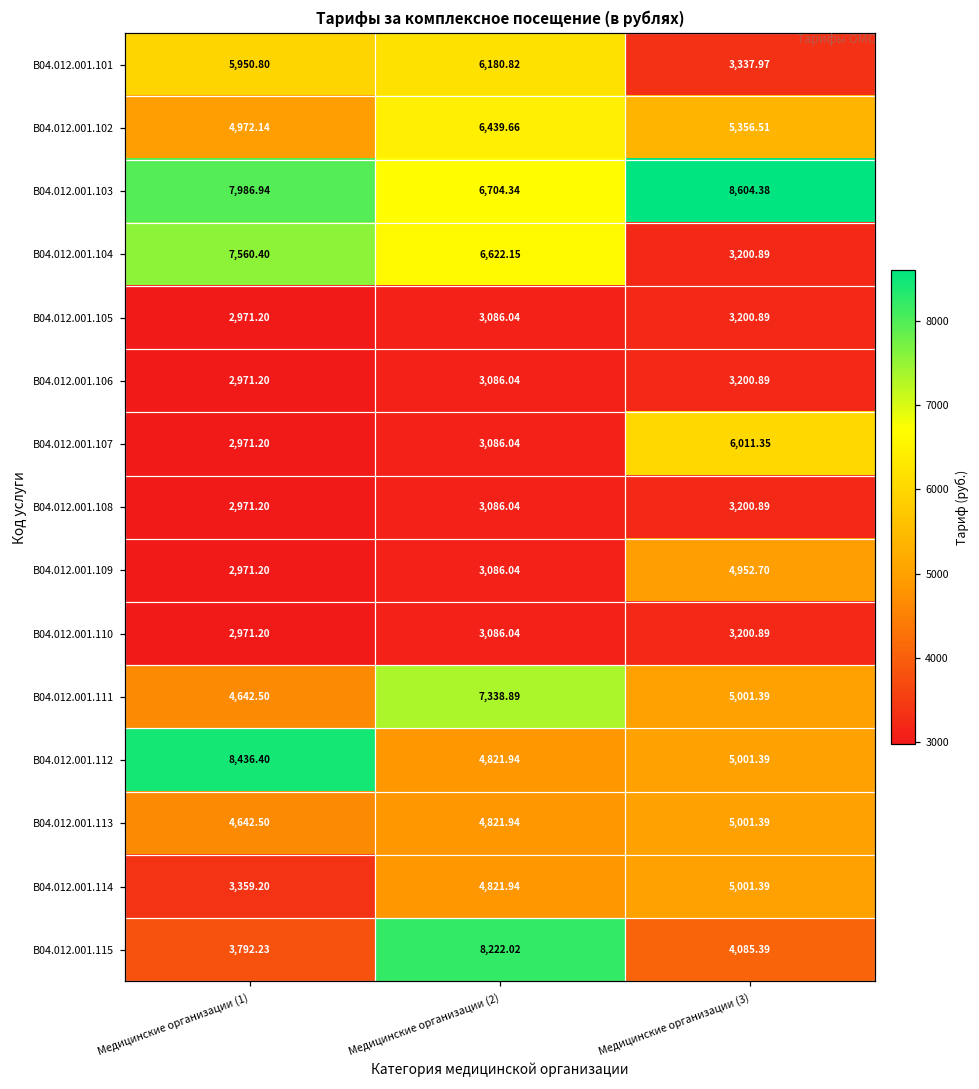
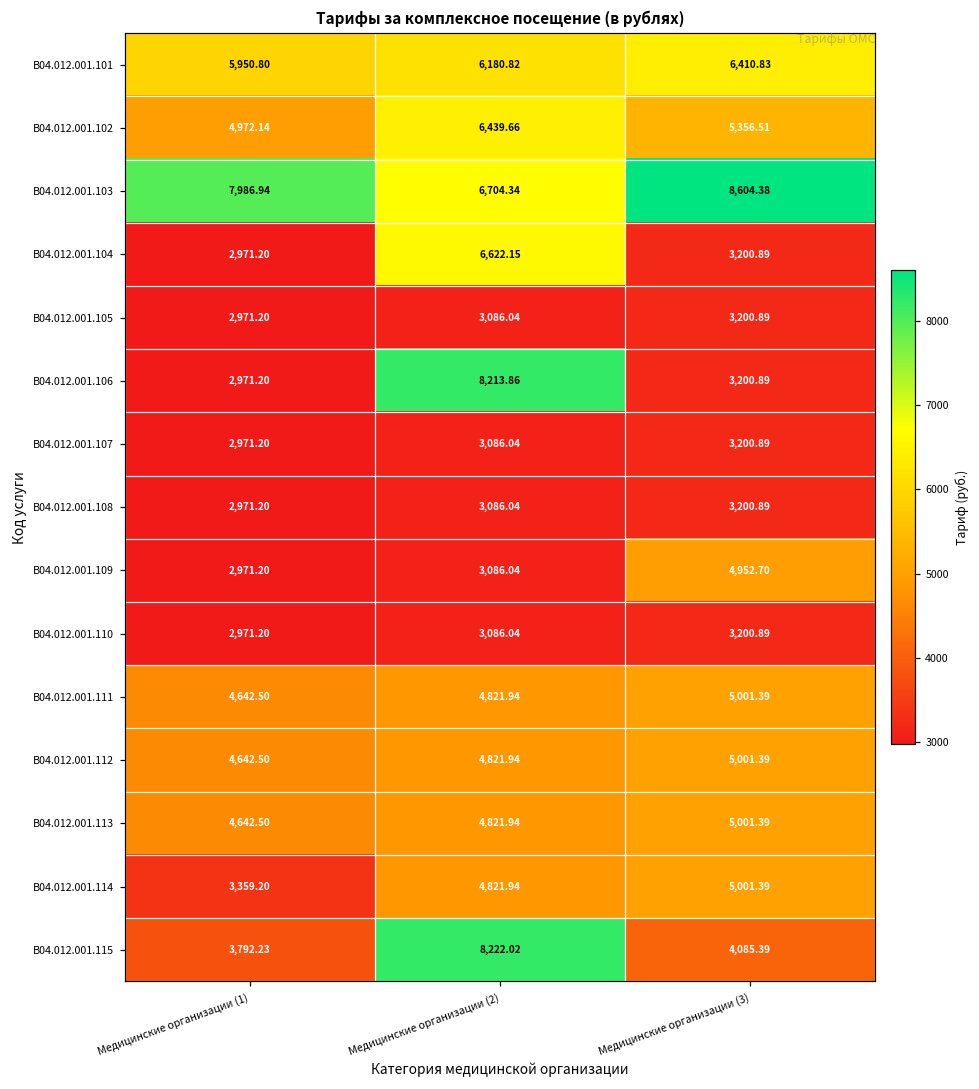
  {
    "B04.012.001.101": {
      "Медицинские организации (1)": "5,950.80",
      "Медицинские организации (2)": "6,180.82",
-     "Медицинские организации (3)": "3,337.97"
+     "Медицинские организации (3)": "6,410.83"
    },
    "B04.012.001.102": {
      "Медицинские организации (1)": "4,972.14",
      "Медицинские организации (2)": "6,439.66",
      "Медицинские организации (3)": "5,356.51"
    },
    "B04.012.001.103": {
      "Медицинские организации (1)": "7,986.94",
      "Медицинские организации (2)": "6,704.34",
      "Медицинские организации (3)": "8,604.38"
    },
    "B04.012.001.104": {
-     "Медицинские организации (1)": "7,560.40",
+     "Медицинские организации (1)": "2,971.20",
      "Медицинские организации (2)": "6,622.15",
      "Медицинские организации (3)": "3,200.89"
    },
    "B04.012.001.105": {
      "Медицинские организации (1)": "2,971.20",
      "Медицинские организации (2)": "3,086.04",
      "Медицинские организации (3)": "3,200.89"
    },
    "B04.012.001.106": {
      "Медицинские организации (1)": "2,971.20",
-     "Медицинские организации (2)": "3,086.04",
+     "Медицинские организации (2)": "8,213.86",
      "Медицинские организации (3)": "3,200.89"
    },
    "B04.012.001.107": {
      "Медицинские организации (1)": "2,971.20",
      "Медицинские организации (2)": "3,086.04",
-     "Медицинские организации (3)": "6,011.35"
+     "Медицинские организации (3)": "3,200.89"
    },
    "B04.012.001.108": {
      "Медицинские организации (1)": "2,971.20",
      "Медицинские организации (2)": "3,086.04",
      "Медицинские организации (3)": "3,200.89"
    },
    "B04.012.001.109": {
      "Медицинские организации (1)": "2,971.20",
      "Медицинские организации (2)": "3,086.04",
      "Медицинские организации (3)": "4,952.70"
    },
    "B04.012.001.110": {
      "Медицинские организации (1)": "2,971.20",
      "Медицинские организации (2)": "3,086.04",
      "Медицинские организации (3)": "3,200.89"
    },
    "B04.012.001.111": {
      "Медицинские организации (1)": "4,642.50",
-     "Медицинские организации (2)": "7,338.89",
+     "Медицинские организации (2)": "4,821.94",
      "Медицинские организации (3)": "5,001.39"
    },
    "B04.012.001.112": {
-     "Медицинские организации (1)": "8,436.40",
+     "Медицинские организации (1)": "4,642.50",
      "Медицинские организации (2)": "4,821.94",
      "Медицинские организации (3)": "5,001.39"
    },
    "B04.012.001.113": {
      "Медицинские организации (1)": "4,642.50",
      "Медицинские организации (2)": "4,821.94",
      "Медицинские организации (3)": "5,001.39"
    },
    "B04.012.001.114": {
      "Медицинские организации (1)": "3,359.20",
      "Медицинские организации (2)": "4,821.94",
      "Медицинские организации (3)": "5,001.39"
    },
    "B04.012.001.115": {
      "Медицинские организации (1)": "3,792.23",
      "Медицинские организации (2)": "8,222.02",
      "Медицинские организации (3)": "4,085.39"
    }
  }
